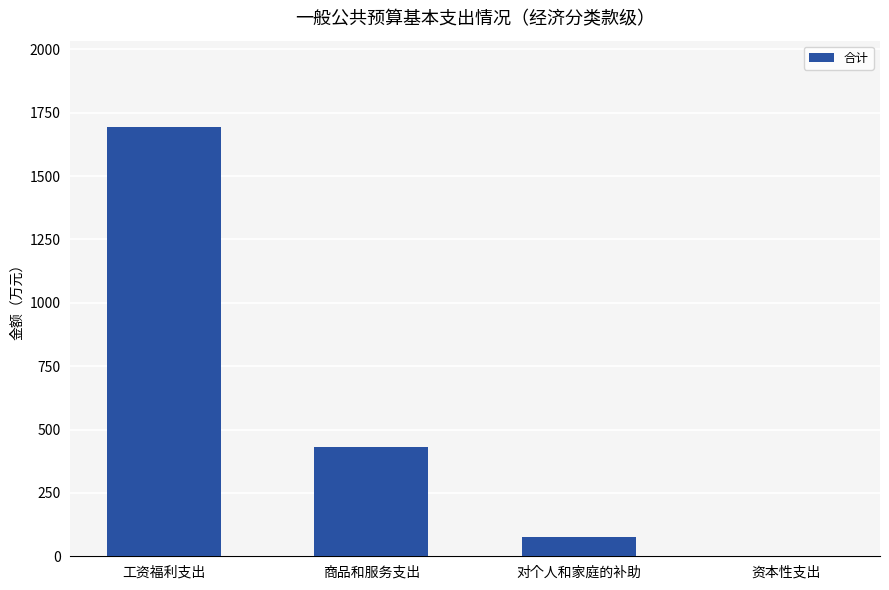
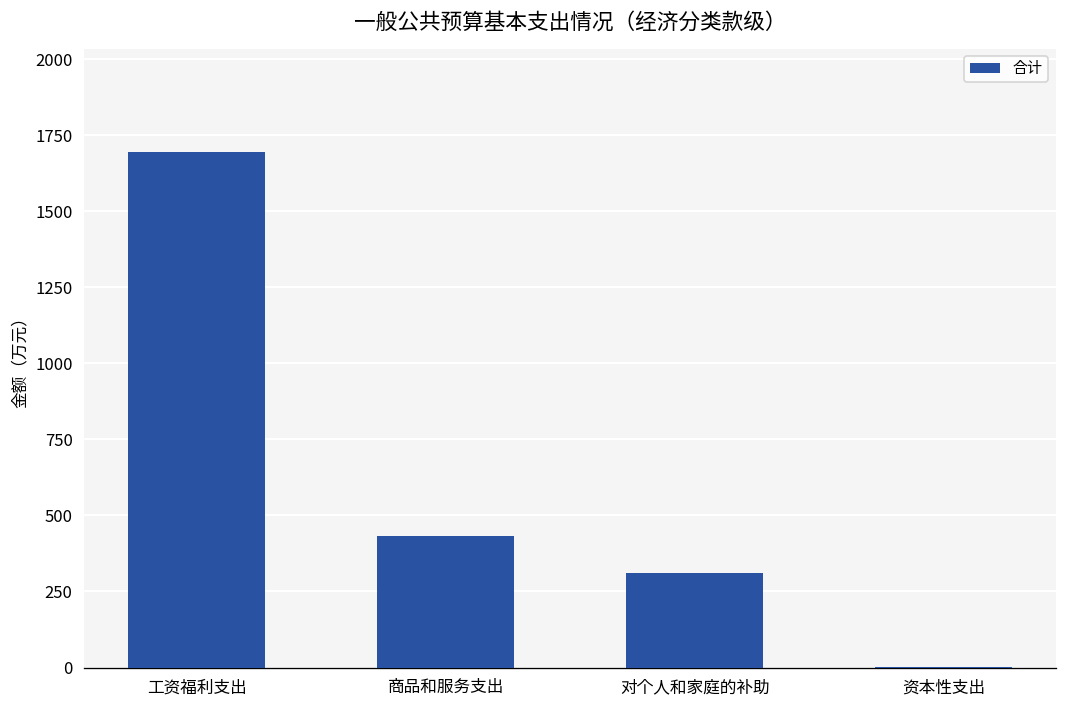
  {
    "工资福利支出": 1700,
    "商品和服务支出": 430,
-   "对个人和家庭的补助": 80
+   "对个人和家庭的补助": 310
  }
